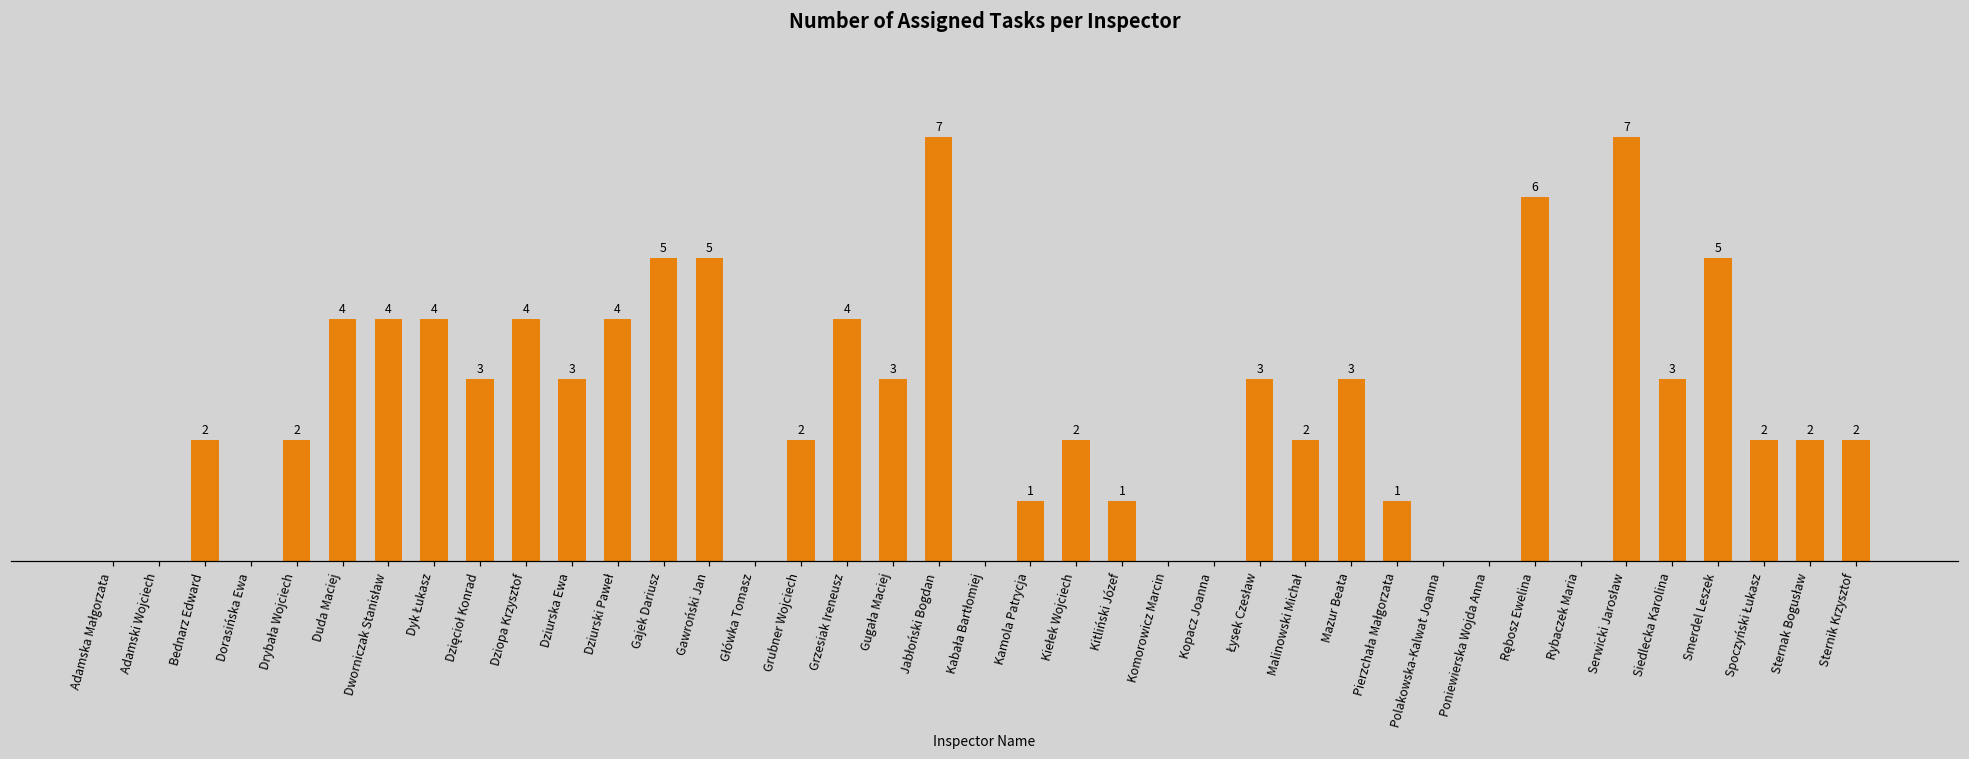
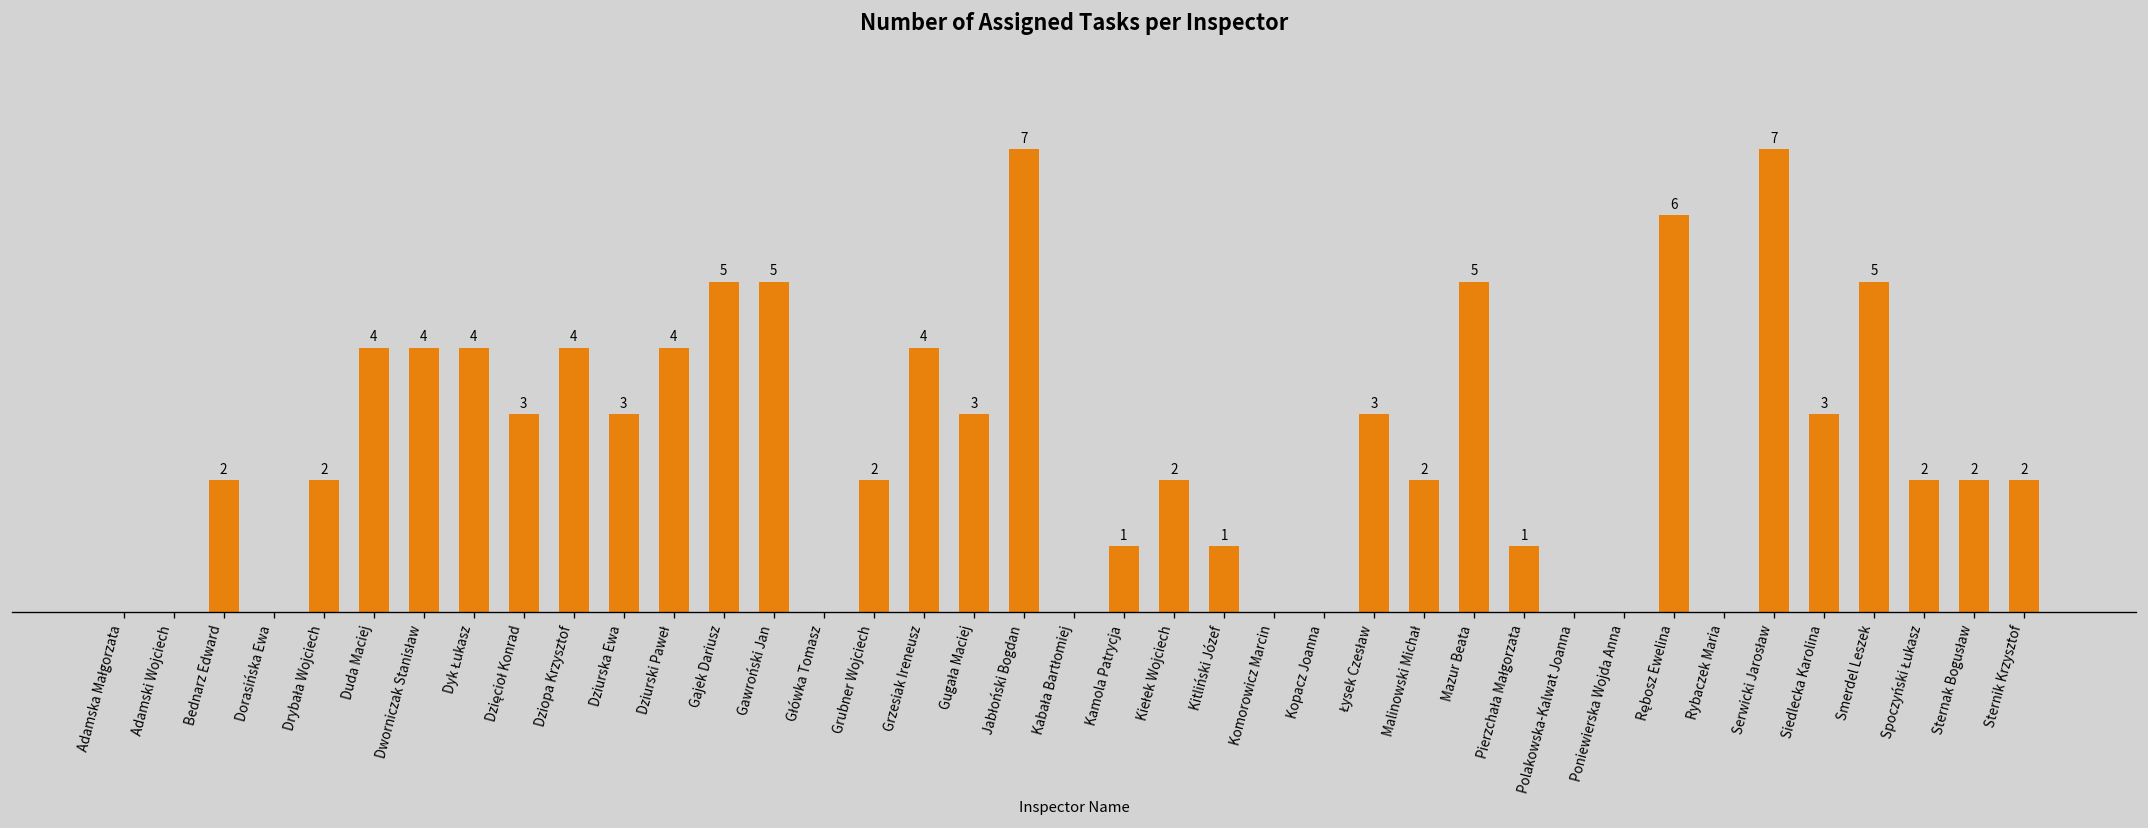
  {
    "Bednarz Edward": 2,
    "Drybała Wojciech": 2,
    "Duda Maciej": 4,
    "Dworniczak Stanisław": 4,
    "Dyk Łukasz": 4,
    "Dzięcioł Konrad": 3,
    "Dziopa Krzysztof": 4,
    "Dziurska Ewa": 3,
    "Dziurski Paweł": 4,
    "Gajek Dariusz": 5,
    "Gawroński Jan": 5,
    "Grubner Wojciech": 2,
    "Grzesiak Ireneusz": 4,
    "Gugała Maciej": 3,
    "Jabłoński Bogdan": 7,
    "Kamola Patrycja": 1,
    "Kiełek Wojciech": 2,
    "Kitliński Józef": 1,
    "Łysek Czesław": 3,
    "Malinowski Michał": 2,
-   "Mazur Beata": 3,
+   "Mazur Beata": 5,
    "Pierzchała Małgorzata": 1,
    "Rębosz Ewelina": 6,
    "Serwicki Jarosław": 7,
    "Siedlecka Karolina": 3,
    "Smerdel Leszek": 5,
    "Spoczyński Łukasz": 2,
    "Sternak Bogusław": 2,
    "Sternik Krzysztof": 2
  }
